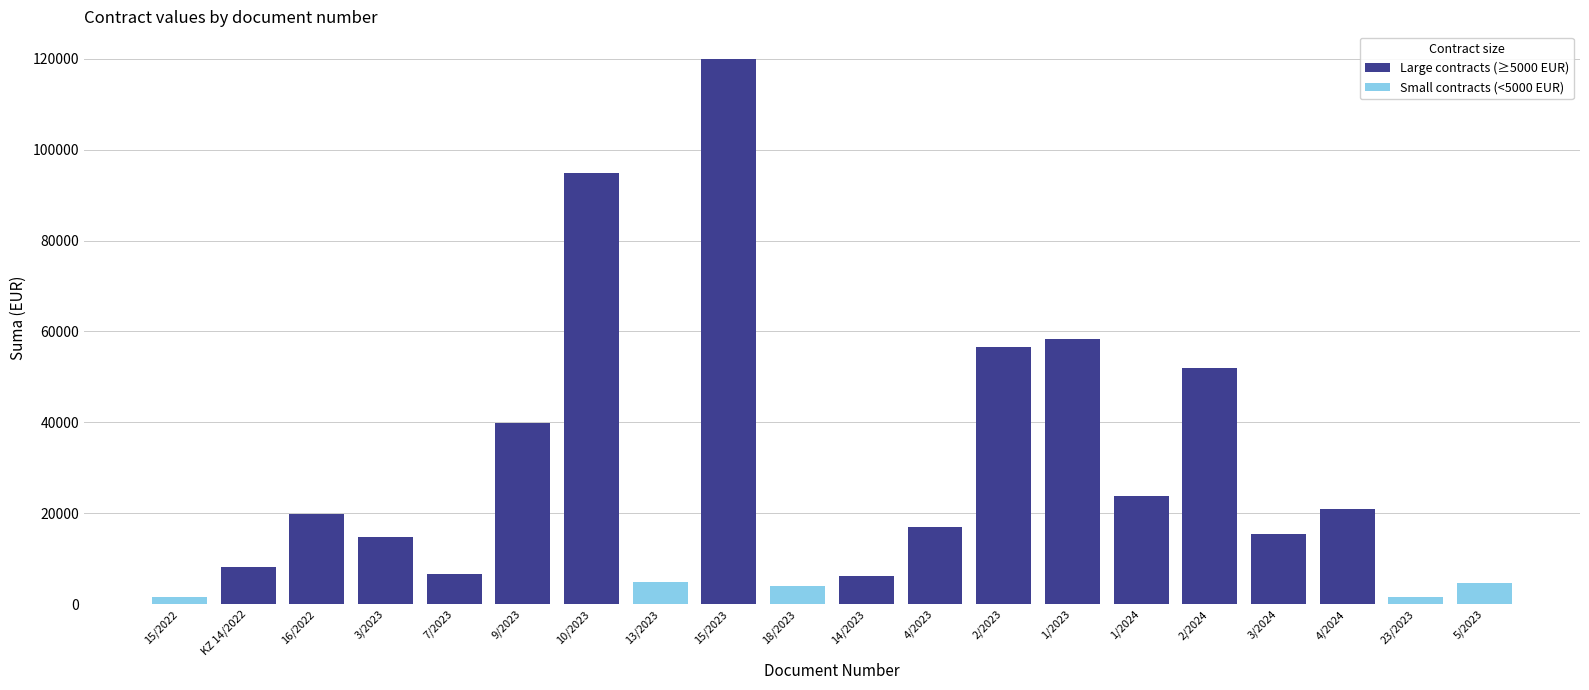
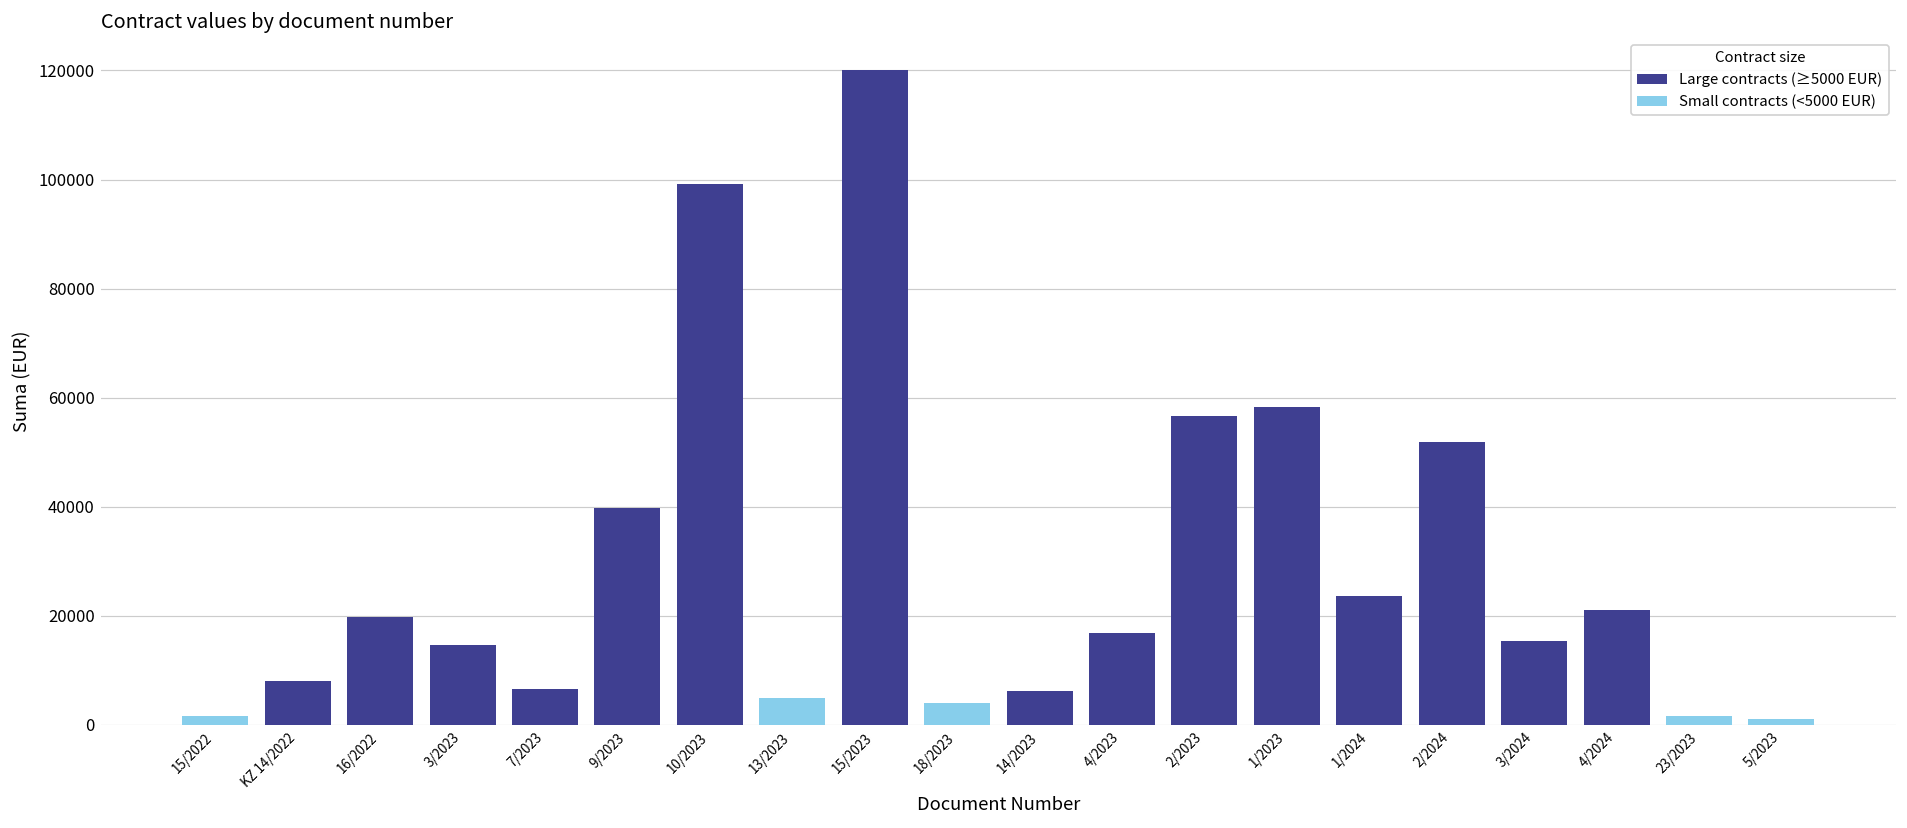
  {
    "Large contracts (≥5000 EUR)": {
      "15/2022": 0,
      "KZ 14/2022": 8000,
      "16/2022": 20000,
      "3/2023": 15000,
      "7/2023": 7000,
      "9/2023": 40000,
-     "10/2023": 95000,
+     "10/2023": 99000,
      "13/2023": 0,
      "15/2023": 120000,
      "18/2023": 0,
      "14/2023": 6000,
      "4/2023": 17000,
      "2/2023": 57000,
      "1/2023": 58000,
      "1/2024": 24000,
      "2/2024": 52000,
      "3/2024": 15000,
      "4/2024": 21000,
      "23/2023": 0,
      "5/2023": 0
    },
    "Small contracts (<5000 EUR)": {
      "15/2022": 2000,
      "KZ 14/2022": 0,
      "16/2022": 0,
      "3/2023": 0,
      "7/2023": 0,
      "9/2023": 0,
      "10/2023": 0,
      "13/2023": 5000,
      "15/2023": 0,
      "18/2023": 4000,
      "14/2023": 0,
      "4/2023": 0,
      "2/2023": 0,
      "1/2023": 0,
      "1/2024": 0,
      "2/2024": 0,
      "3/2024": 0,
      "4/2024": 0,
      "23/2023": 2000,
-     "5/2023": 5000
+     "5/2023": 1000
    }
  }
